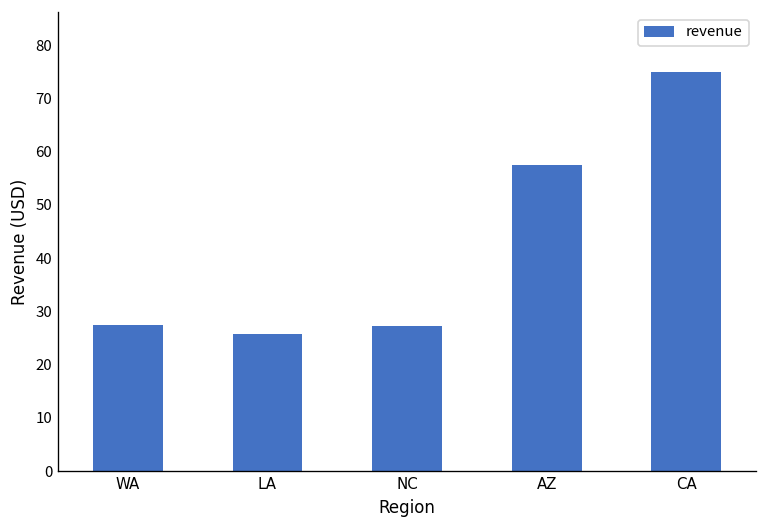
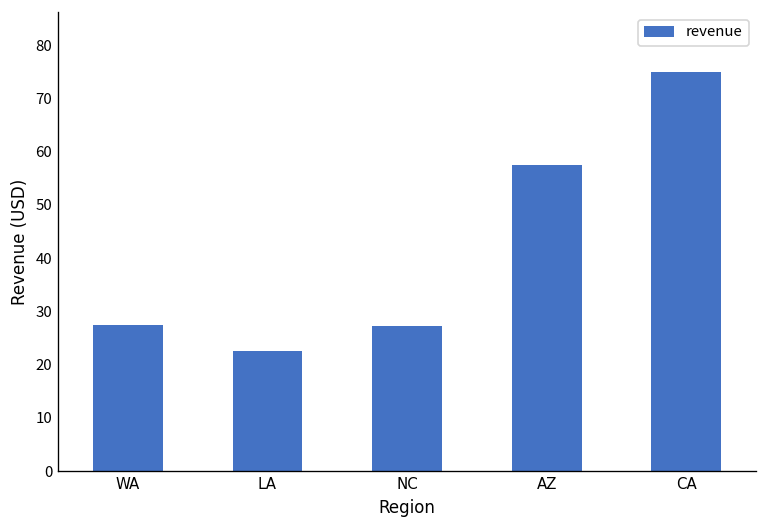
  {
    "WA": 28,
-   "LA": 26,
+   "LA": 23,
    "NC": 27,
    "AZ": 58,
    "CA": 75
  }
